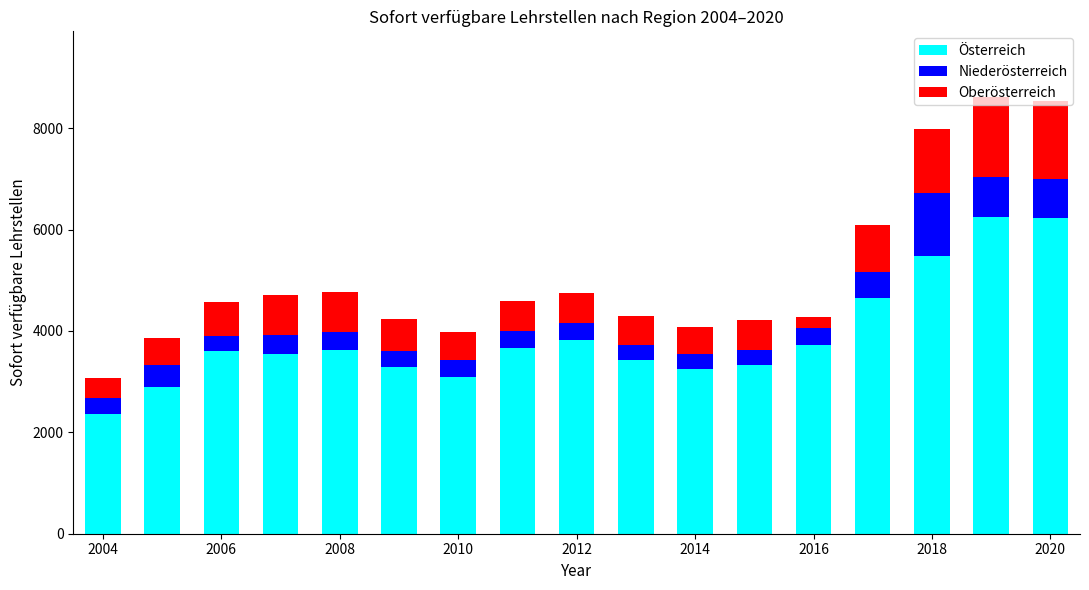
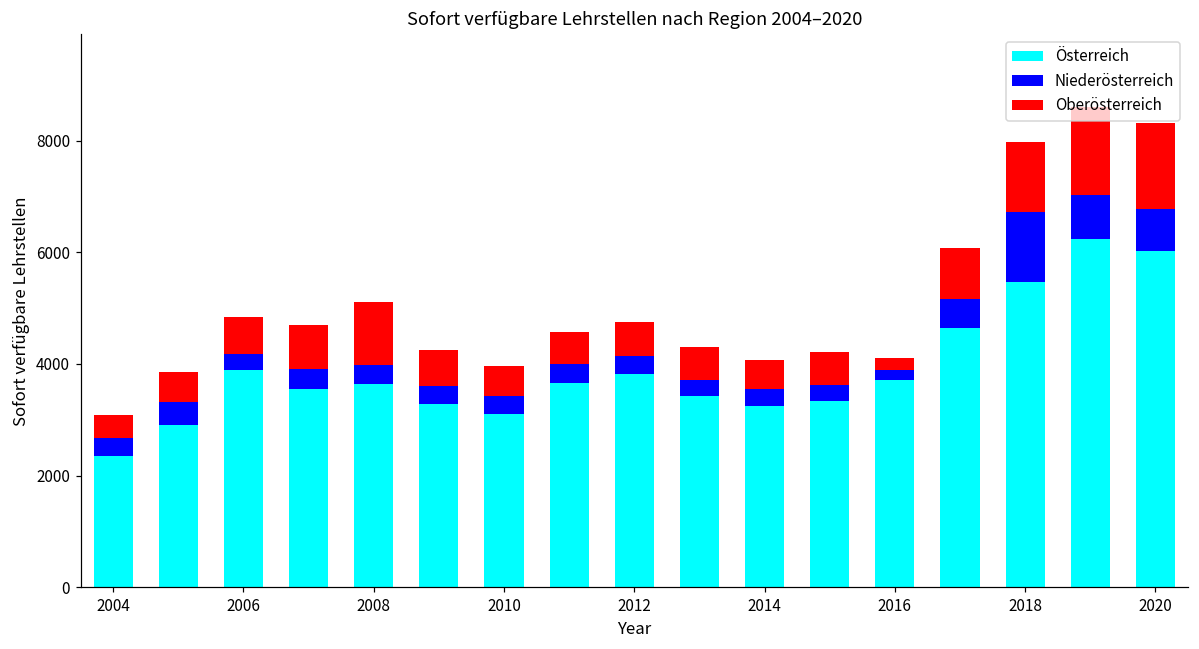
  {
    "Österreich": {
      "2004": 2400,
-     "2006": 3600,
+     "2006": 3900,
      "2008": 3600,
      "2010": 3100,
      "2012": 3800,
      "2014": 3200,
      "2016": 3700,
      "2018": 5500,
-     "2020": 6200
+     "2020": 6000
    },
    "Niederösterreich": {
      "2004": 300,
      "2006": 300,
      "2008": 400,
      "2010": 300,
      "2012": 300,
      "2014": 300,
-     "2016": 300,
+     "2016": 200,
      "2018": 1200,
      "2020": 800
    },
    "Oberösterreich": {
      "2004": 400,
      "2006": 700,
-     "2008": 800,
+     "2008": 1100,
      "2010": 500,
      "2012": 600,
      "2014": 500,
      "2016": 200,
      "2018": 1300
    }
  }
